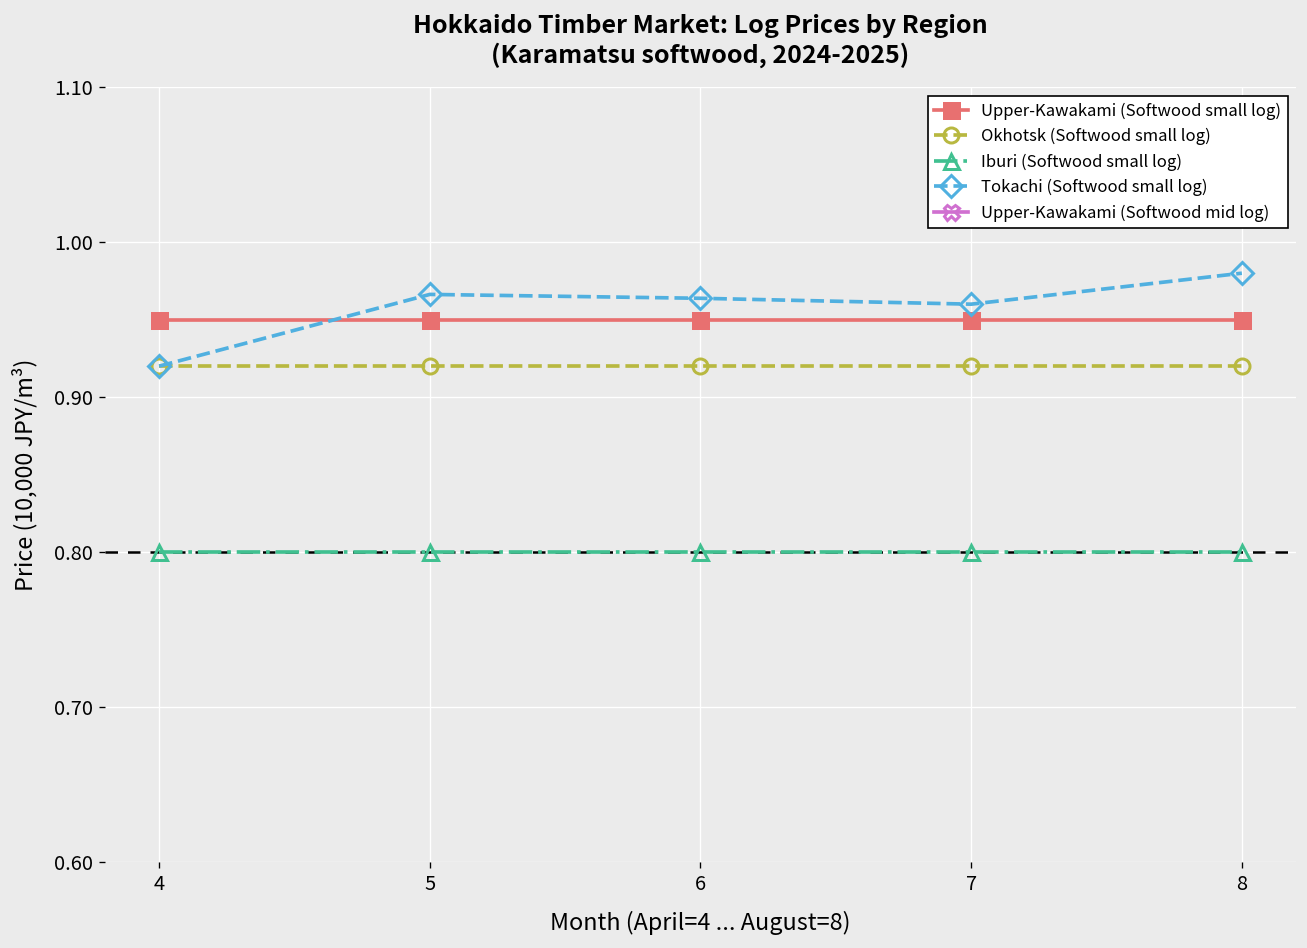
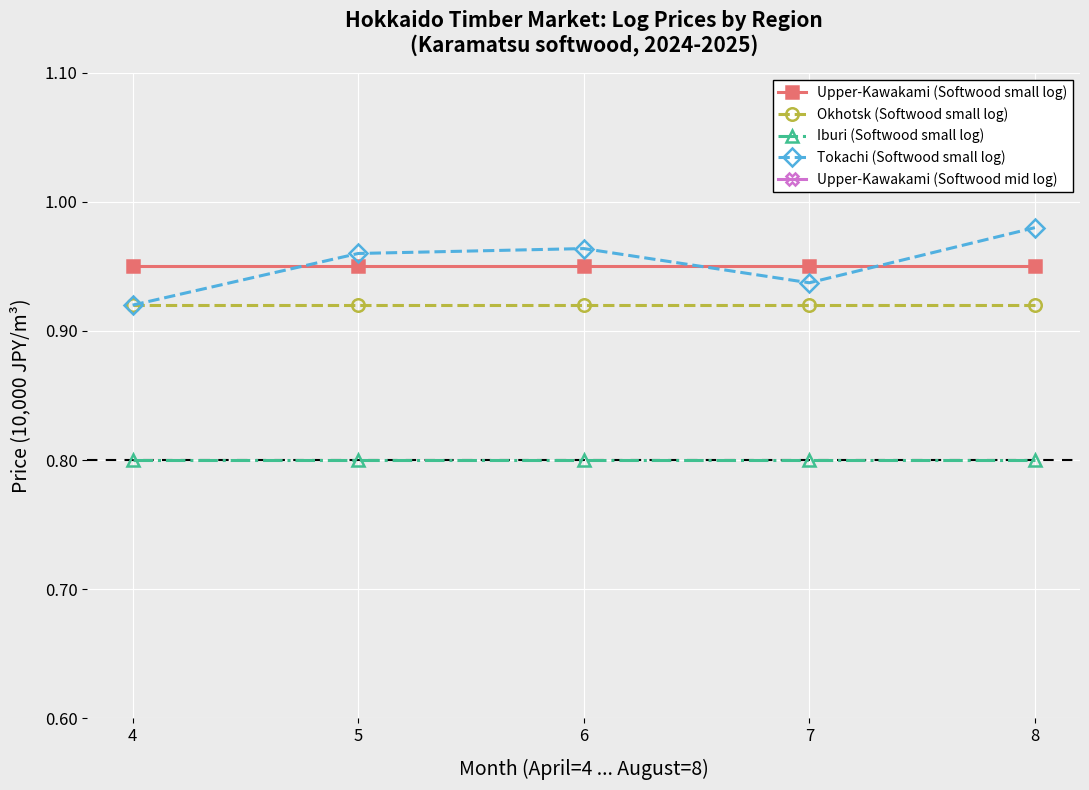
  {
    "Upper-Kawakami (Softwood small log)": {
      "4": 0.950,
      "5": 0.950,
      "6": 0.950,
      "7": 0.950,
      "8": 0.950
    },
    "Okhotsk (Softwood small log)": {
      "5": 0.920,
      "6": 0.920,
      "7": 0.920,
      "8": 0.920
    },
    "Iburi (Softwood small log)": {
      "4": 0.800,
      "5": 0.800,
      "6": 0.800,
      "7": 0.800,
      "8": 0.800
    },
    "Tokachi (Softwood small log)": {
-     "5": 0.966,
+     "5": 0.960,
      "6": 0.964,
-     "7": 0.960,
+     "7": 0.937,
      "8": 0.980
    }
  }
